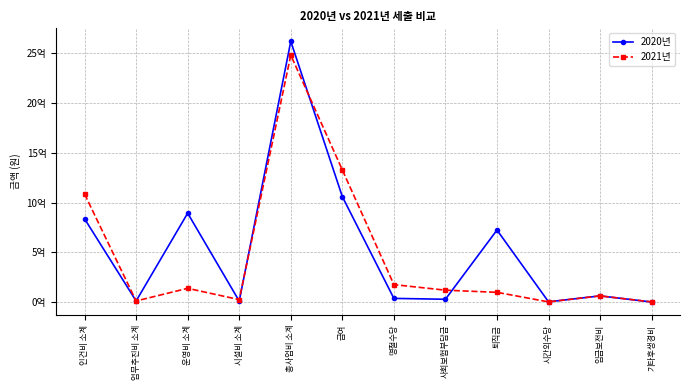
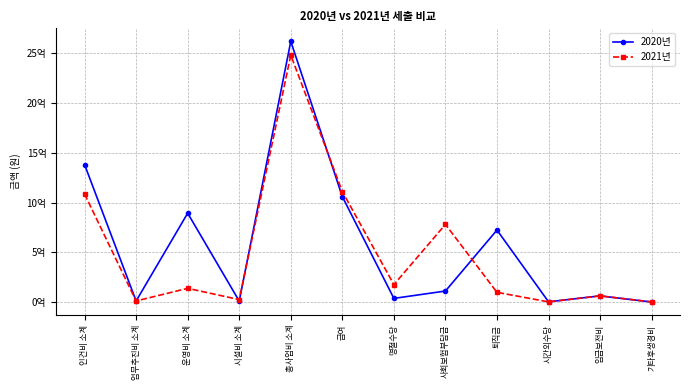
  {
    "2020년": {
-     "인건비 소계": "8억",
+     "인건비 소계": "14억",
      "운영비 소계": "9억",
      "총사업비 소계": "26억",
      "급여": "11억",
      "명절수당": "0억",
-     "사회보험부담금": "0억",
+     "사회보험부담금": "1억",
      "퇴직금": "7억"
    },
    "2021년": {
      "인건비 소계": "11억",
      "운영비 소계": "1억",
      "총사업비 소계": "25억",
-     "급여": "13억",
+     "급여": "11억",
      "명절수당": "2억",
-     "사회보험부담금": "1억",
+     "사회보험부담금": "8억",
      "퇴직금": "1억"
    }
  }
